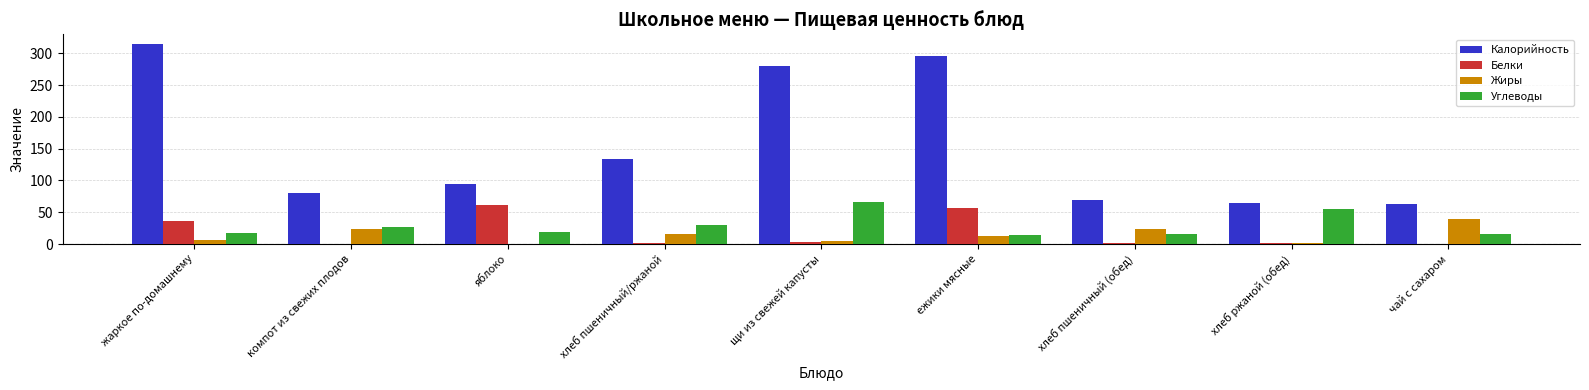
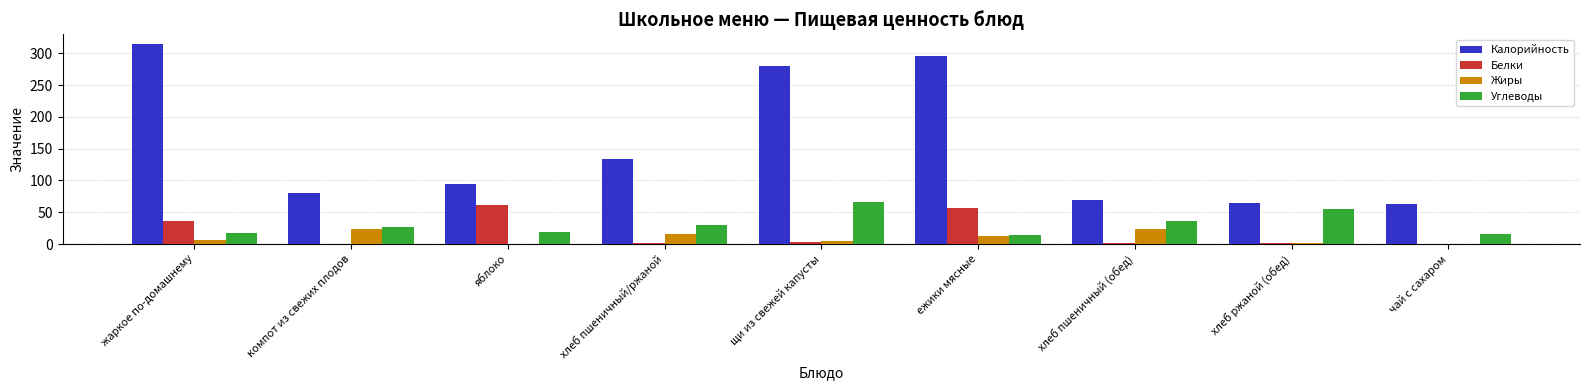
  {
    "Калорийность": {
      "жаркое по-домашнему": 310,
      "компот из свежих плодов": 80,
      "яблоко": 90,
      "хлеб пшеничный/ржаной": 130,
      "щи из свежей капусты": 280,
      "ежики мясные": 300,
      "хлеб пшеничный (обед)": 70,
      "хлеб ржаной (обед)": 60,
      "чай с сахаром": 60
    },
    "Белки": {
      "жаркое по-домашнему": 40,
      "компот из свежих плодов": 0,
      "яблоко": 60,
      "ежики мясные": 60
    },
    "Жиры": {
      "жаркое по-домашнему": 10,
      "компот из свежих плодов": 20,
      "хлеб пшеничный/ржаной": 20,
      "щи из свежей капусты": 0,
      "ежики мясные": 10,
      "хлеб пшеничный (обед)": 20,
-     "чай с сахаром": 40
+     "чай с сахаром": 0
    },
    "Углеводы": {
      "жаркое по-домашнему": 20,
      "компот из свежих плодов": 30,
      "яблоко": 20,
      "хлеб пшеничный/ржаной": 30,
      "щи из свежей капусты": 70,
      "ежики мясные": 10,
-     "хлеб пшеничный (обед)": 20,
+     "хлеб пшеничный (обед)": 40,
      "хлеб ржаной (обед)": 50,
      "чай с сахаром": 20
    }
  }
